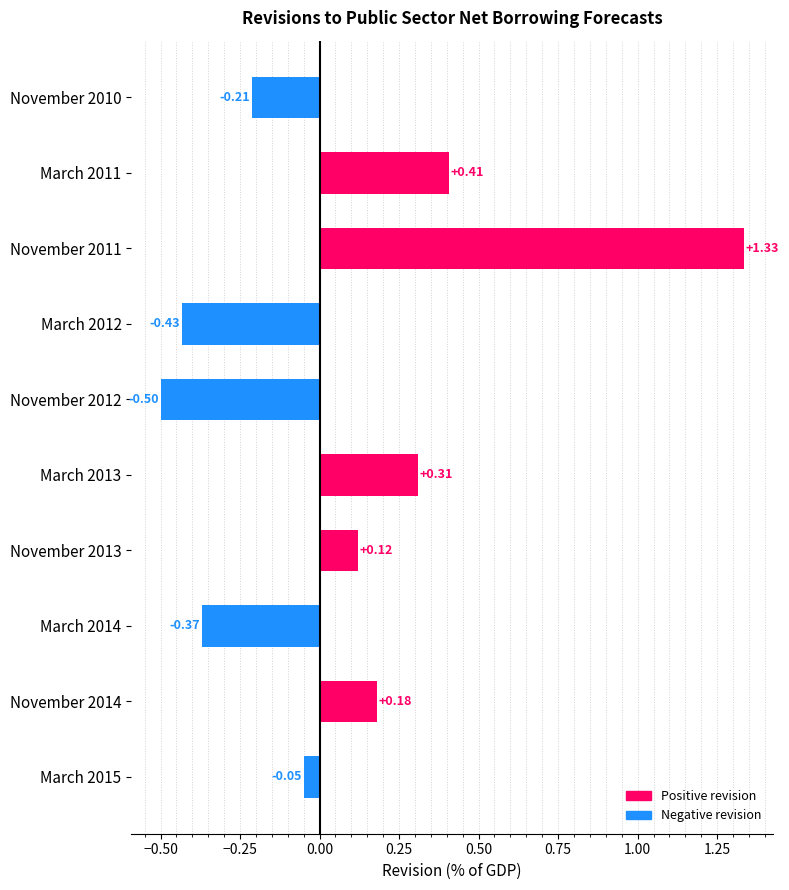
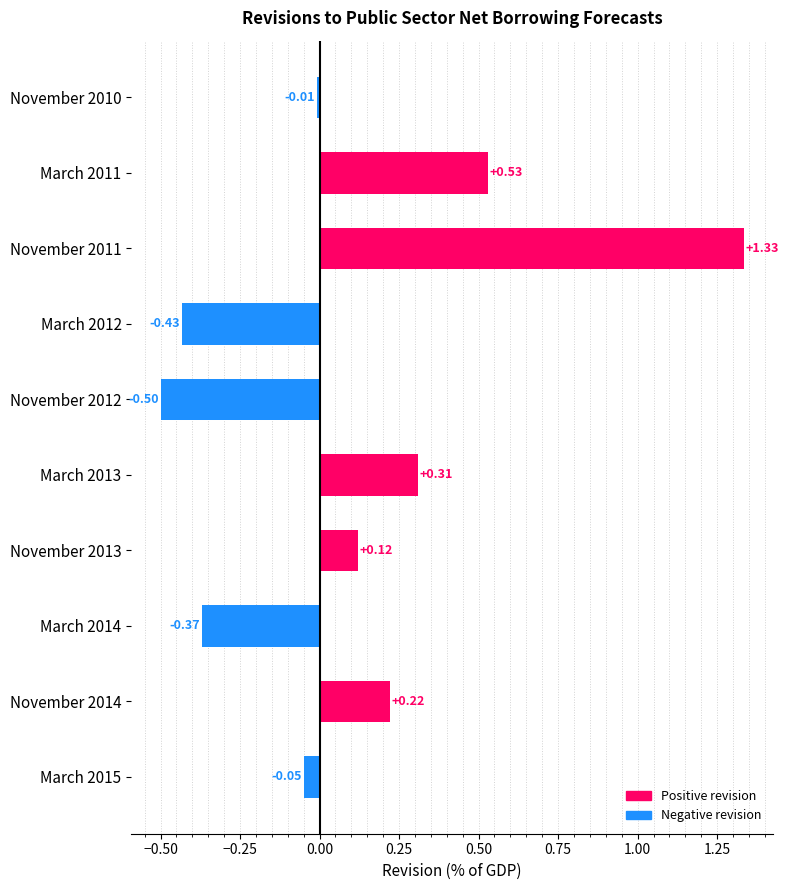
  {
-   "November 2010": "-0.21",
-   "March 2011": "+0.41",
+   "November 2010": "-0.01",
+   "March 2011": "+0.53",
    "November 2011": "+1.33",
    "March 2012": "-0.43",
    "November 2012": "-0.50",
    "March 2013": "+0.31",
    "November 2013": "+0.12",
    "March 2014": "-0.37",
-   "November 2014": "+0.18",
+   "November 2014": "+0.22",
    "March 2015": "-0.05"
  }
